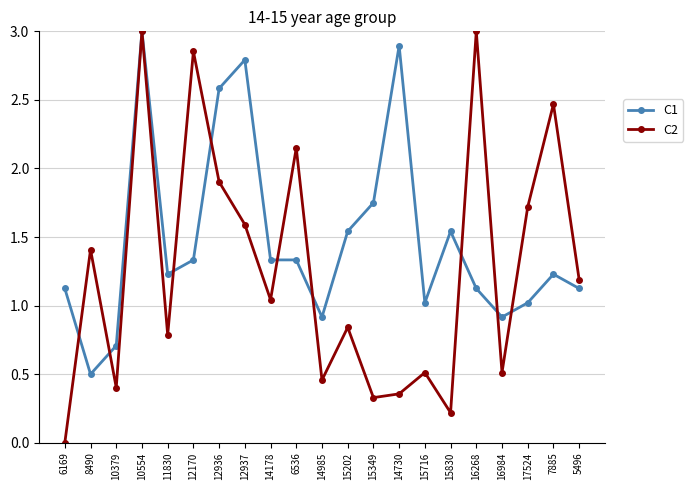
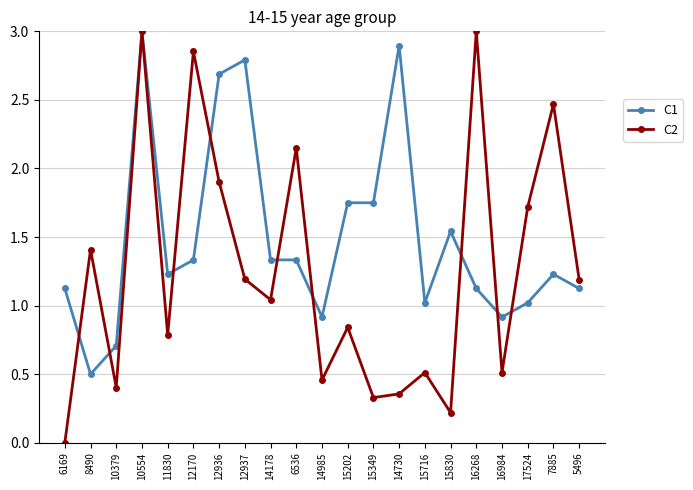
  {
    "C1": {
      "6169": 1.13,
      "8490": 0.50,
      "10379": 0.71,
      "11830": 1.23,
      "12170": 1.33,
-     "12936": 2.58,
+     "12936": 2.69,
      "12937": 2.79,
      "14178": 1.33,
      "6536": 1.33,
      "14985": 0.92,
-     "15202": 1.54,
+     "15202": 1.75,
      "15349": 1.75,
      "14730": 2.90,
      "15716": 1.02,
      "15830": 1.54,
      "16268": 1.13,
      "16984": 0.92,
      "17524": 1.02,
      "7885": 1.23,
      "5496": 1.13
    },
    "C2": {
      "6169": 0.00,
      "8490": 1.41,
      "10379": 0.40,
      "11830": 0.79,
      "12170": 2.85,
      "12936": 1.90,
-     "12937": 1.59,
+     "12937": 1.19,
      "14178": 1.04,
      "6536": 2.15,
      "14985": 0.46,
      "15202": 0.84,
      "15349": 0.33,
      "14730": 0.36,
      "15716": 0.51,
      "15830": 0.22,
      "16268": 3.00,
      "16984": 0.51,
      "17524": 1.72,
      "7885": 2.47,
      "5496": 1.19
    }
  }
